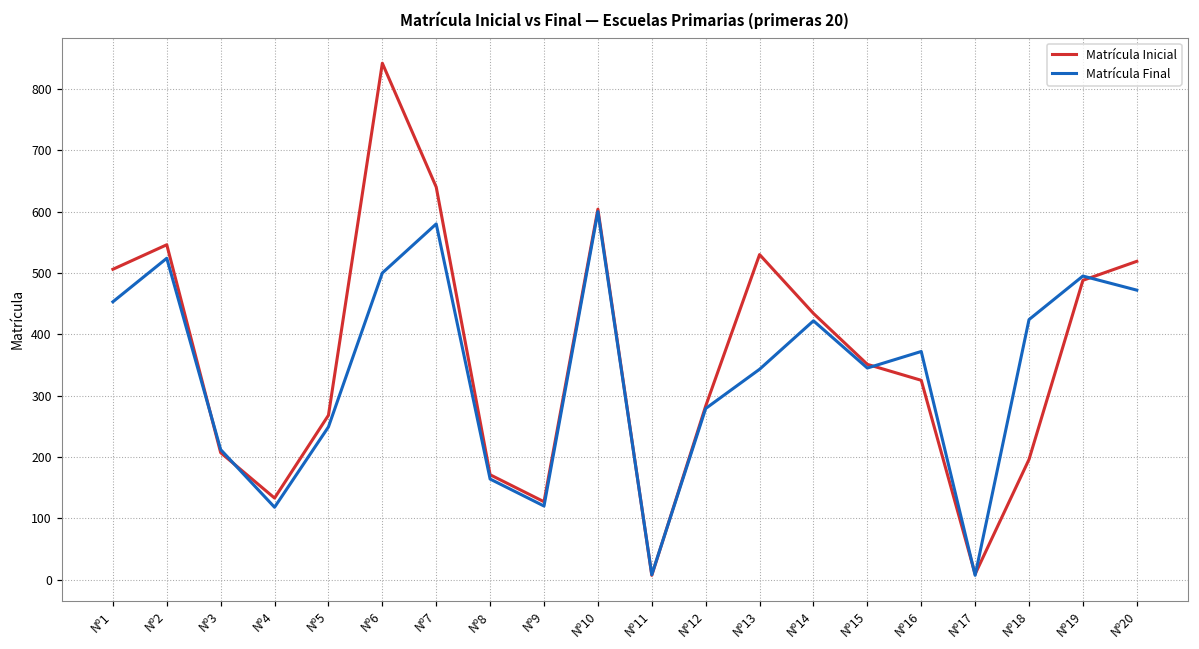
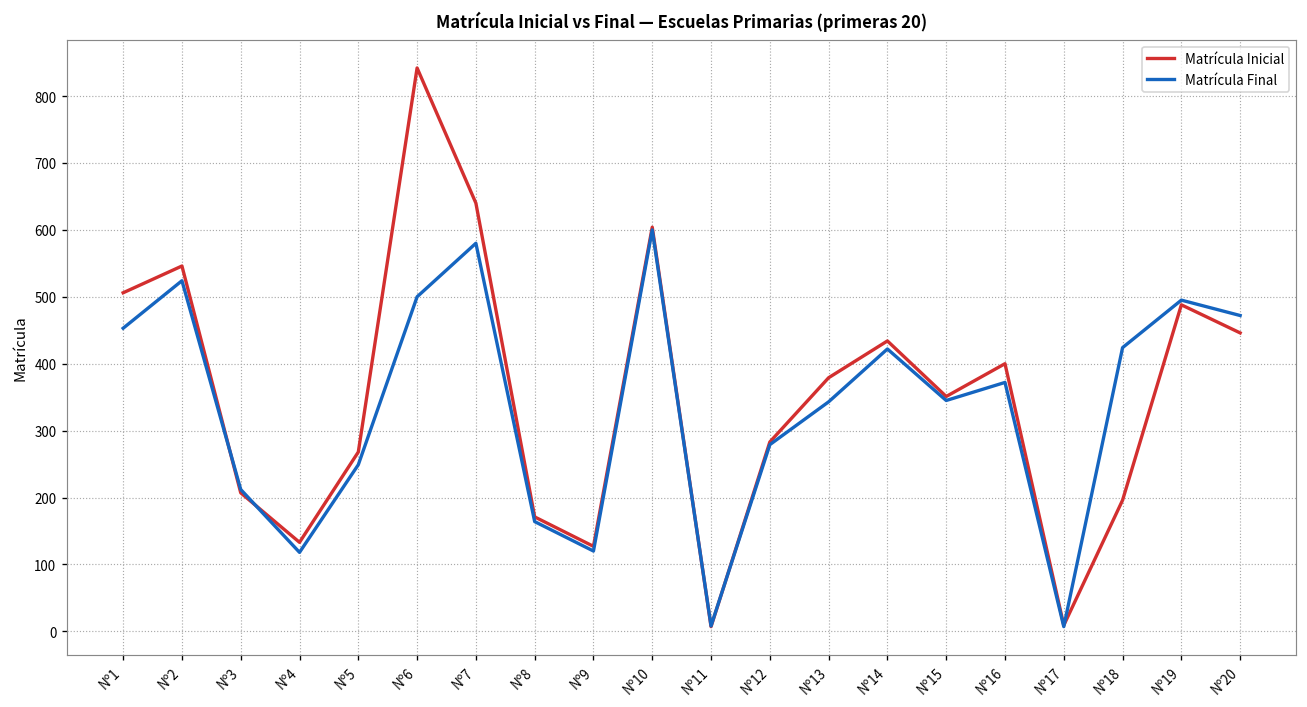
  {
    "Matrícula Inicial": {
      "Nº1": 510,
      "Nº2": 550,
      "Nº3": 210,
      "Nº4": 130,
      "Nº5": 270,
      "Nº6": 840,
      "Nº7": 640,
      "Nº8": 170,
      "Nº9": 130,
-     "Nº13": 530,
+     "Nº13": 380,
      "Nº14": 430,
      "Nº15": 350,
-     "Nº16": 330,
+     "Nº16": 400,
      "Nº18": 200,
      "Nº19": 490,
-     "Nº20": 520
+     "Nº20": 450
    },
    "Matrícula Final": {
      "Nº1": 450,
      "Nº2": 520,
      "Nº3": 210,
      "Nº4": 120,
      "Nº5": 250,
      "Nº6": 500,
      "Nº7": 580,
      "Nº8": 160,
      "Nº9": 120,
      "Nº13": 340,
      "Nº14": 420,
      "Nº15": 350,
      "Nº16": 370,
      "Nº18": 420,
      "Nº19": 500,
      "Nº20": 470
    }
  }
